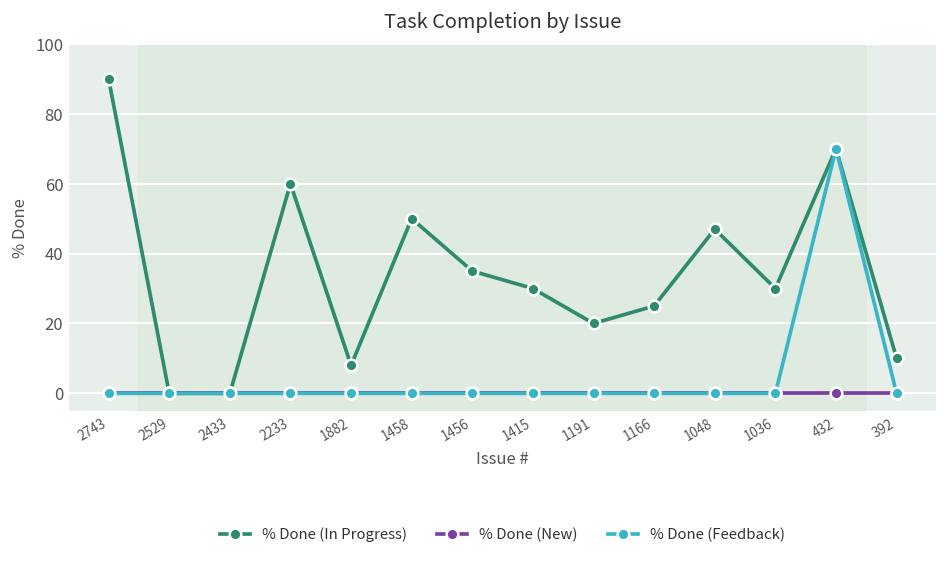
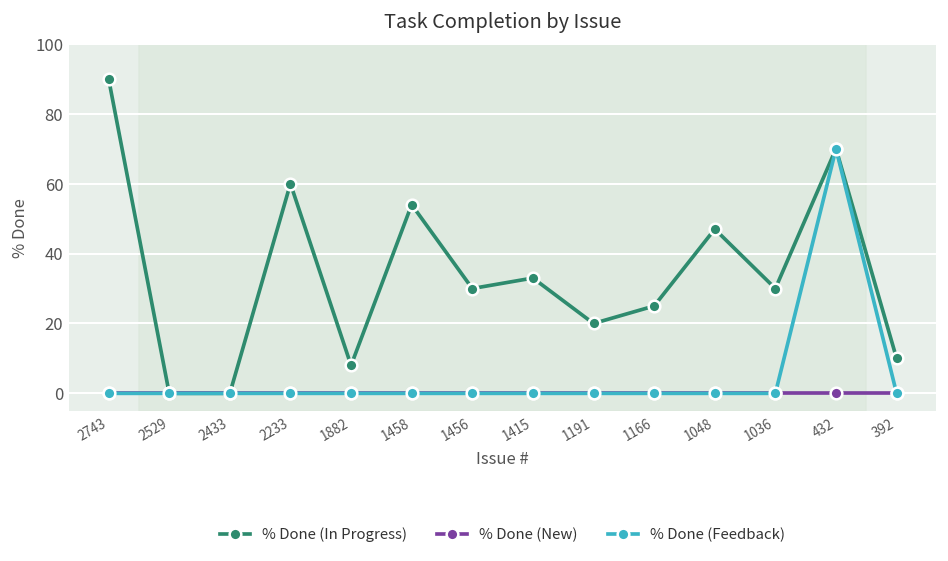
  {
    "% Done (In Progress)": {
      "2743": 90,
      "2233": 60,
      "1882": 8,
-     "1458": 50,
-     "1456": 35,
-     "1415": 30,
+     "1458": 54,
+     "1456": 30,
+     "1415": 33,
      "1191": 20,
      "1166": 25,
      "1048": 47,
      "1036": 30,
      "392": 10
    },
    "% Done (New)": {
      "432": 0
    }
  }
